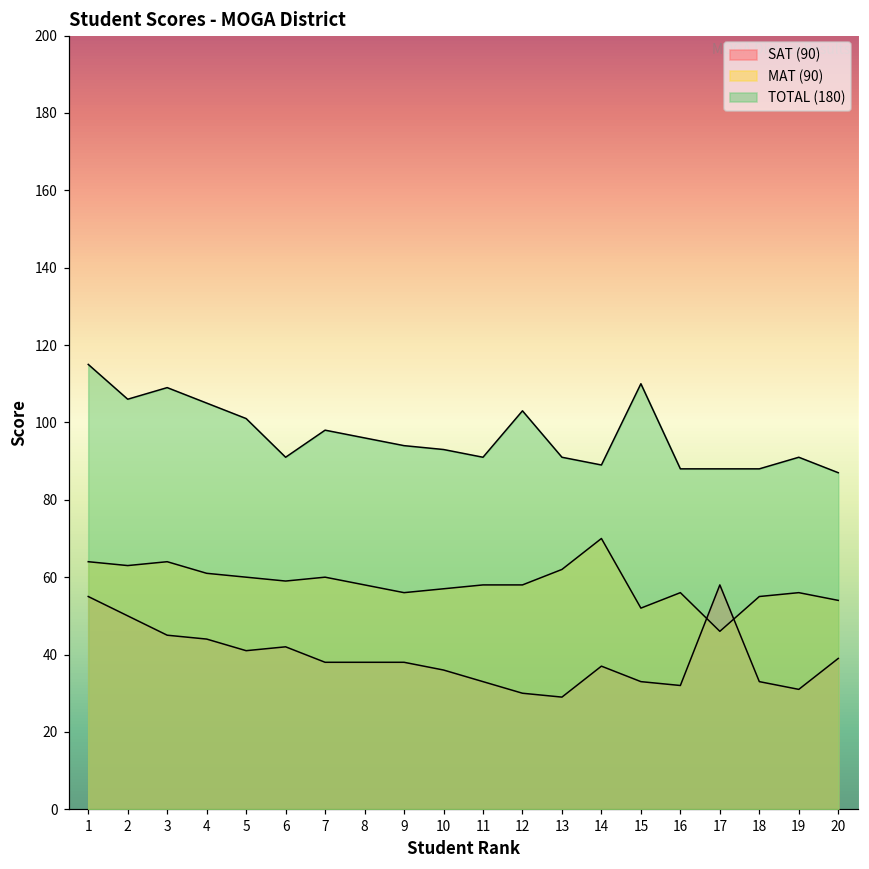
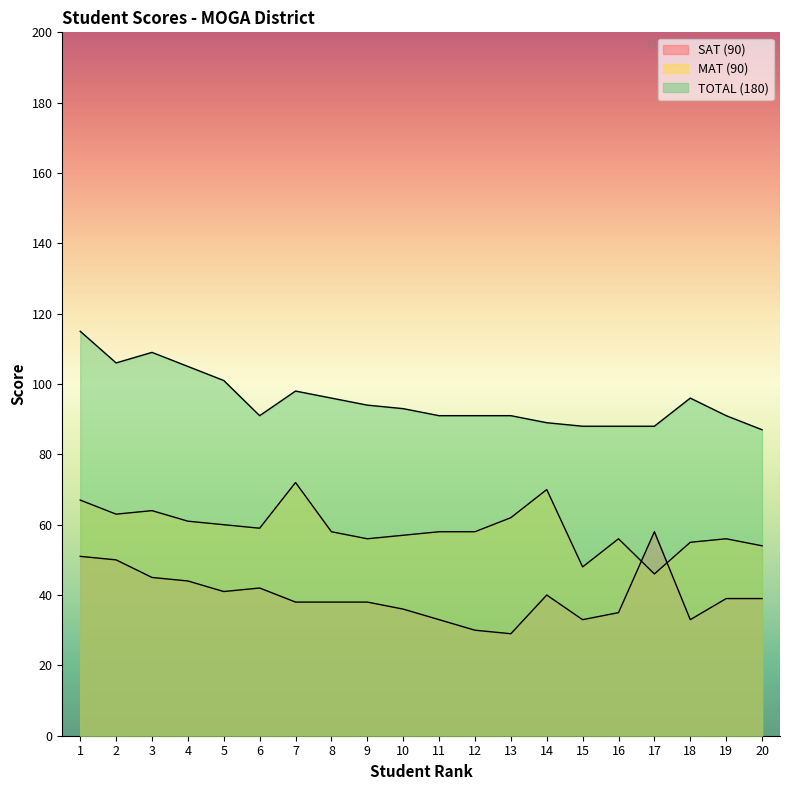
  {
    "SAT (90)": {
-     "1": 55,
+     "1": 51,
      "2": 50,
      "3": 45,
      "4": 44,
      "5": 41,
      "6": 42,
      "7": 38,
      "8": 38,
      "9": 38,
      "10": 36,
      "11": 33,
      "12": 30,
      "13": 29,
-     "14": 37,
+     "14": 40,
      "15": 33,
-     "16": 32,
+     "16": 35,
      "17": 58,
      "18": 33,
-     "19": 31,
+     "19": 39,
      "20": 39
    },
    "MAT (90)": {
-     "1": 64,
+     "1": 67,
      "2": 63,
      "3": 64,
      "4": 61,
      "5": 60,
      "6": 59,
-     "7": 60,
+     "7": 72,
      "8": 58,
      "9": 56,
      "10": 57,
      "11": 58,
      "12": 58,
      "13": 62,
      "14": 70,
-     "15": 52,
+     "15": 48,
      "16": 56,
      "17": 46,
      "18": 55,
      "19": 56,
      "20": 54
    },
    "TOTAL (180)": {
      "1": 115,
      "2": 106,
      "3": 109,
      "4": 105,
      "5": 101,
      "6": 91,
      "7": 98,
      "8": 96,
      "9": 94,
      "10": 93,
      "11": 91,
-     "12": 103,
+     "12": 91,
      "13": 91,
      "14": 89,
-     "15": 110,
+     "15": 88,
      "16": 88,
      "17": 88,
-     "18": 88,
+     "18": 96,
      "19": 91,
      "20": 87
    }
  }
